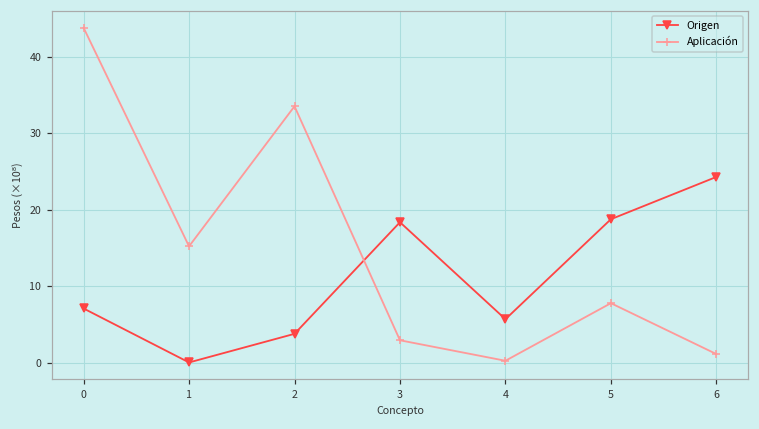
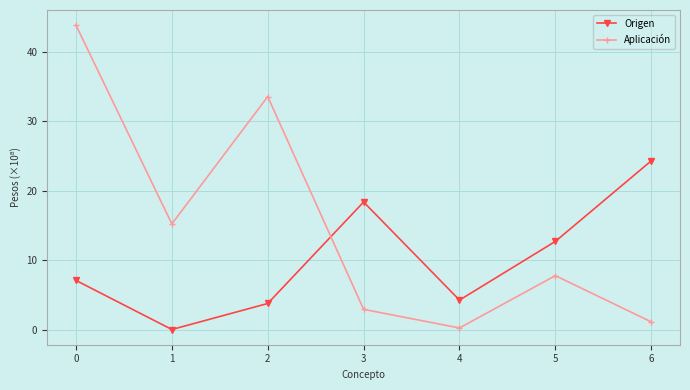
  {
    "Origen": {
      "0": 7,
      "1": 0,
      "2": 4,
      "3": 18,
-     "4": 6,
-     "5": 19,
+     "4": 4,
+     "5": 13,
      "6": 24
    },
    "Aplicación": {
      "0": 44,
      "1": 15,
      "2": 34,
      "3": 3,
      "4": 0,
      "5": 8,
      "6": 1
    }
  }
